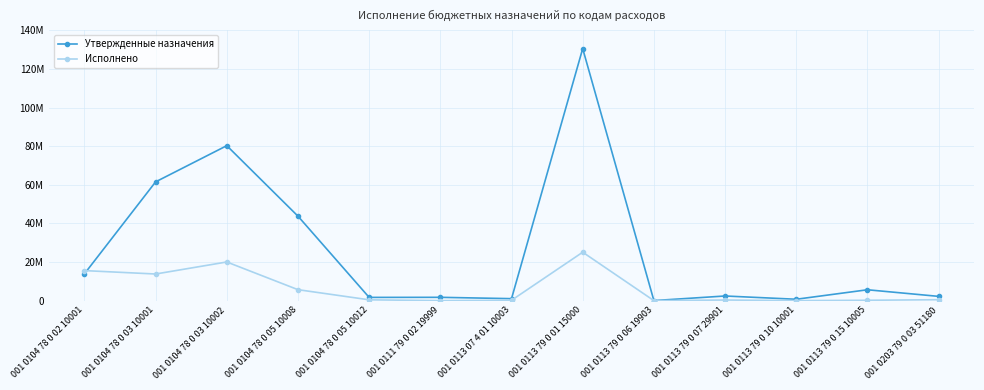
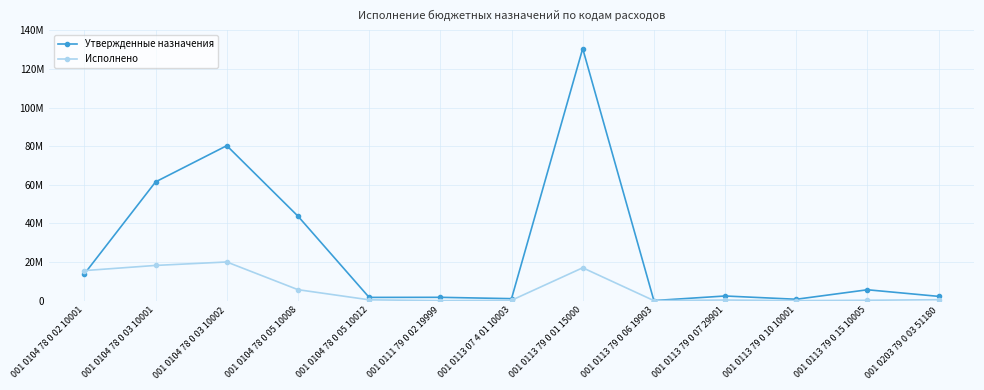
  {
    "Утвержденные назначения": {
      "001 0104 78 0 02 10001": 14000000,
      "001 0104 78 0 03 10001": 61000000,
      "001 0104 78 0 03 10002": 80000000,
      "001 0104 78 0 05 10008": 44000000,
      "001 0111 79 0 02 19999": 2000000,
      "001 0113 79 0 01 15000": 131000000,
      "001 0113 79 0 07 29901": 2000000,
      "001 0113 79 0 15 10005": 6000000,
      "001 0203 79 0 03 51180": 2000000
    },
    "Исполнено": {
      "001 0104 78 0 02 10001": 16000000,
-     "001 0104 78 0 03 10001": 14000000,
+     "001 0104 78 0 03 10001": 18000000,
      "001 0104 78 0 03 10002": 20000000,
      "001 0104 78 0 05 10008": 6000000,
      "001 0111 79 0 02 19999": 0,
-     "001 0113 79 0 01 15000": 25000000,
+     "001 0113 79 0 01 15000": 17000000,
      "001 0113 79 0 07 29901": 0,
      "001 0113 79 0 15 10005": 0,
      "001 0203 79 0 03 51180": 0
    }
  }
